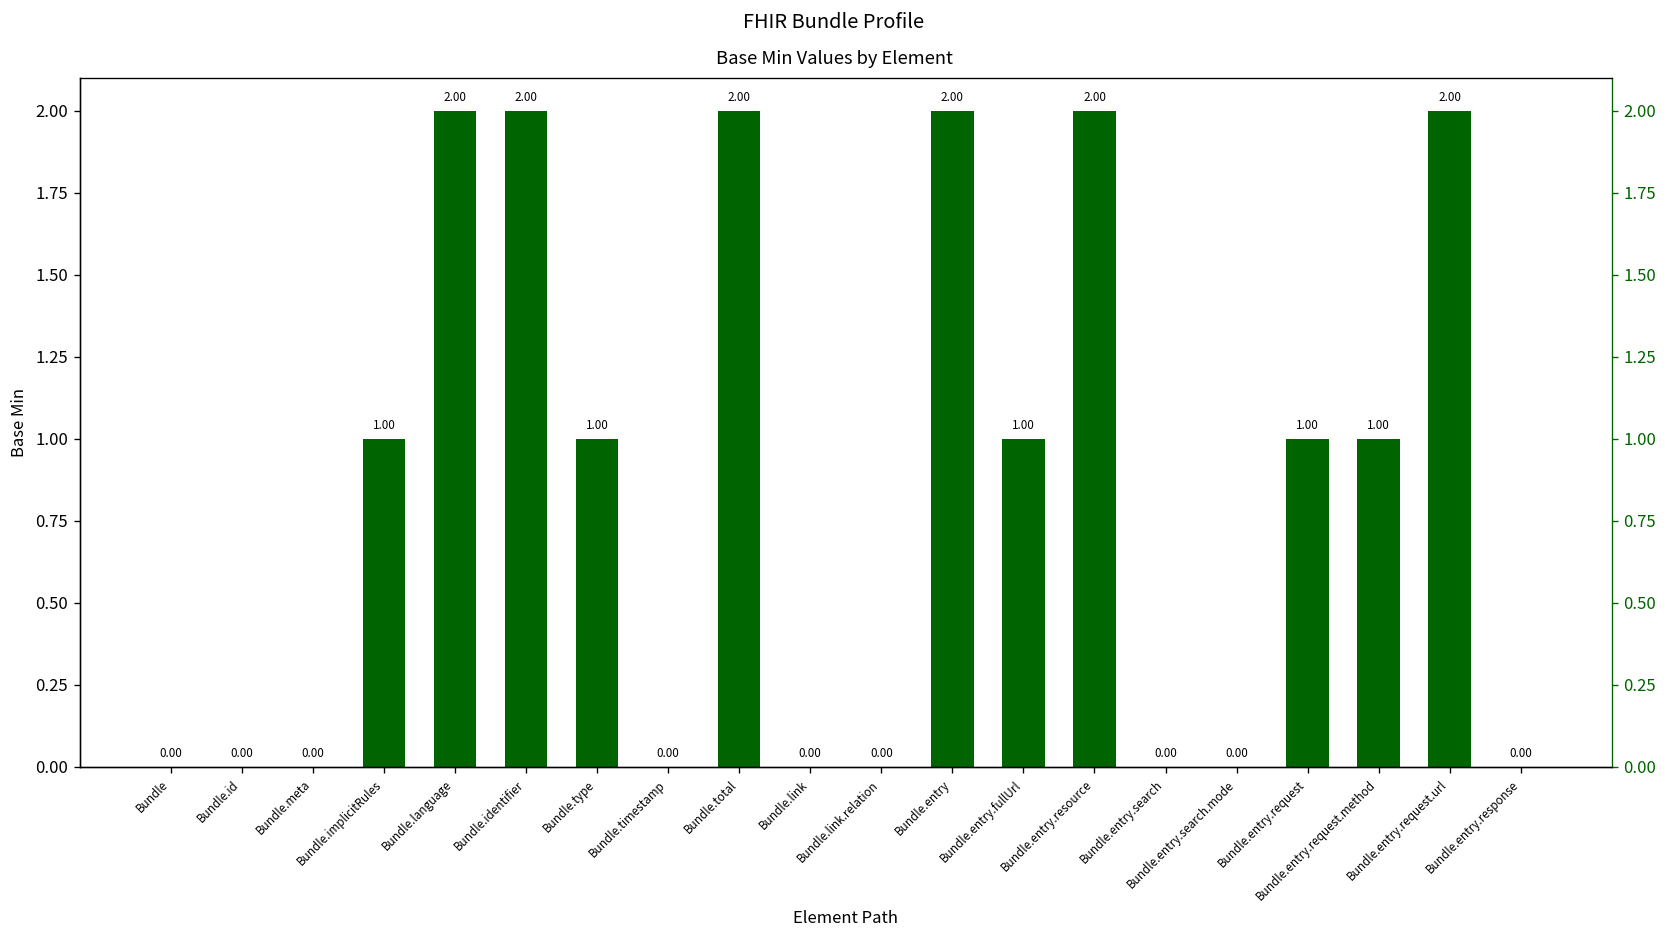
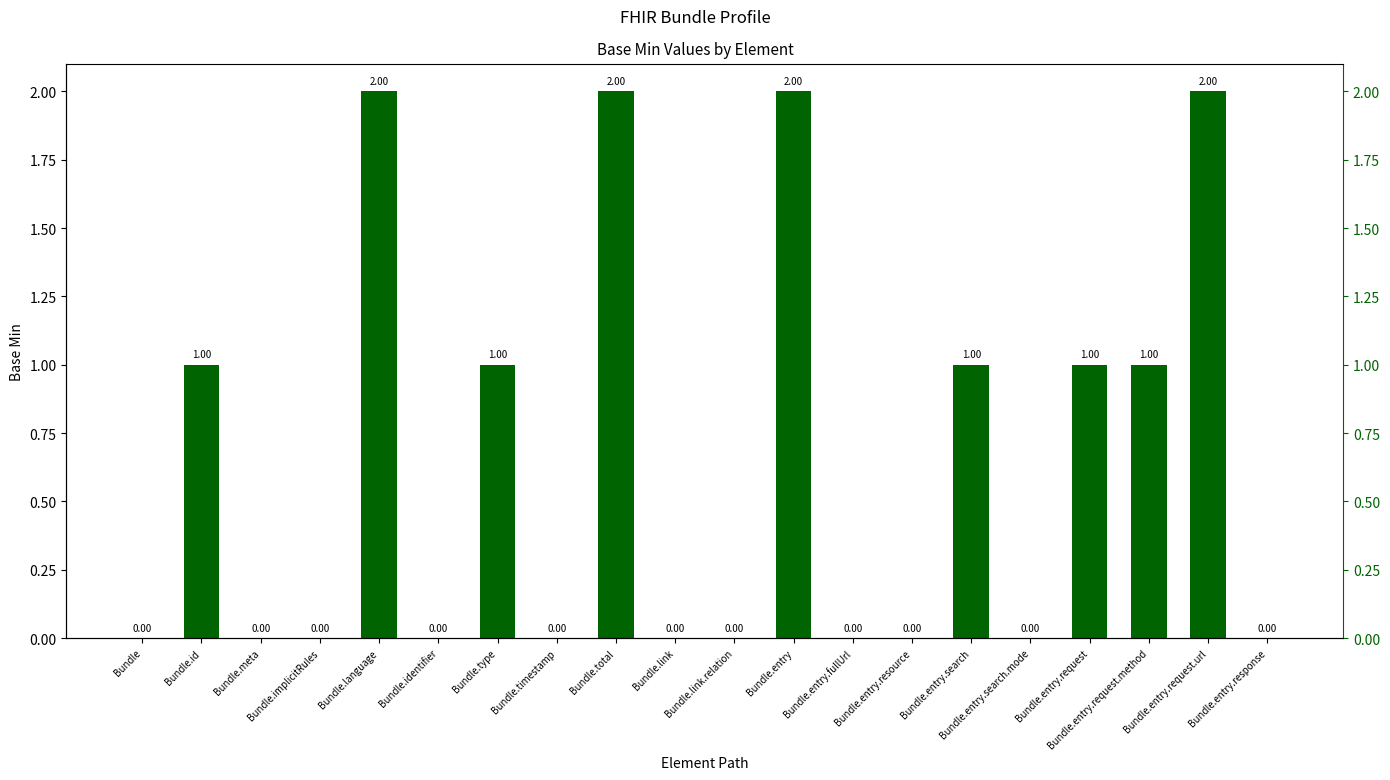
  {
    "Bundle": 0.00,
-   "Bundle.id": 0.00,
+   "Bundle.id": 1.00,
    "Bundle.meta": 0.00,
-   "Bundle.implicitRules": 1.00,
+   "Bundle.implicitRules": 0.00,
    "Bundle.language": 2.00,
-   "Bundle.identifier": 2.00,
+   "Bundle.identifier": 0.00,
    "Bundle.type": 1.00,
    "Bundle.timestamp": 0.00,
    "Bundle.total": 2.00,
    "Bundle.link": 0.00,
    "Bundle.link.relation": 0.00,
    "Bundle.entry": 2.00,
-   "Bundle.entry.fullUrl": 1.00,
-   "Bundle.entry.resource": 2.00,
-   "Bundle.entry.search": 0.00,
+   "Bundle.entry.fullUrl": 0.00,
+   "Bundle.entry.resource": 0.00,
+   "Bundle.entry.search": 1.00,
    "Bundle.entry.search.mode": 0.00,
    "Bundle.entry.request": 1.00,
    "Bundle.entry.request.method": 1.00,
    "Bundle.entry.request.url": 2.00,
    "Bundle.entry.response": 0.00
  }
